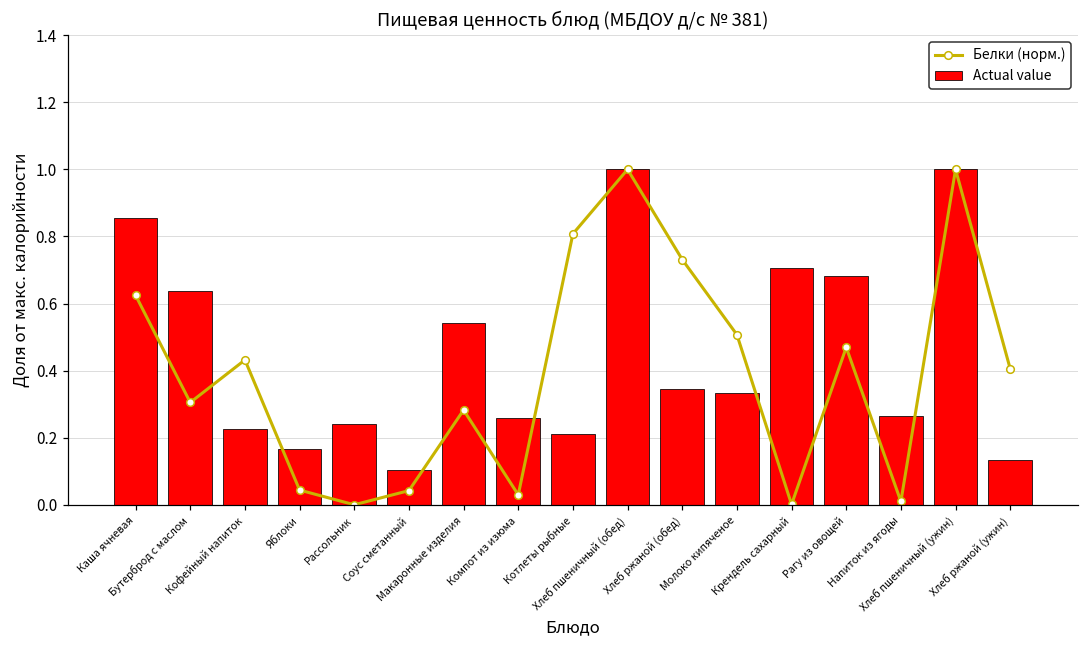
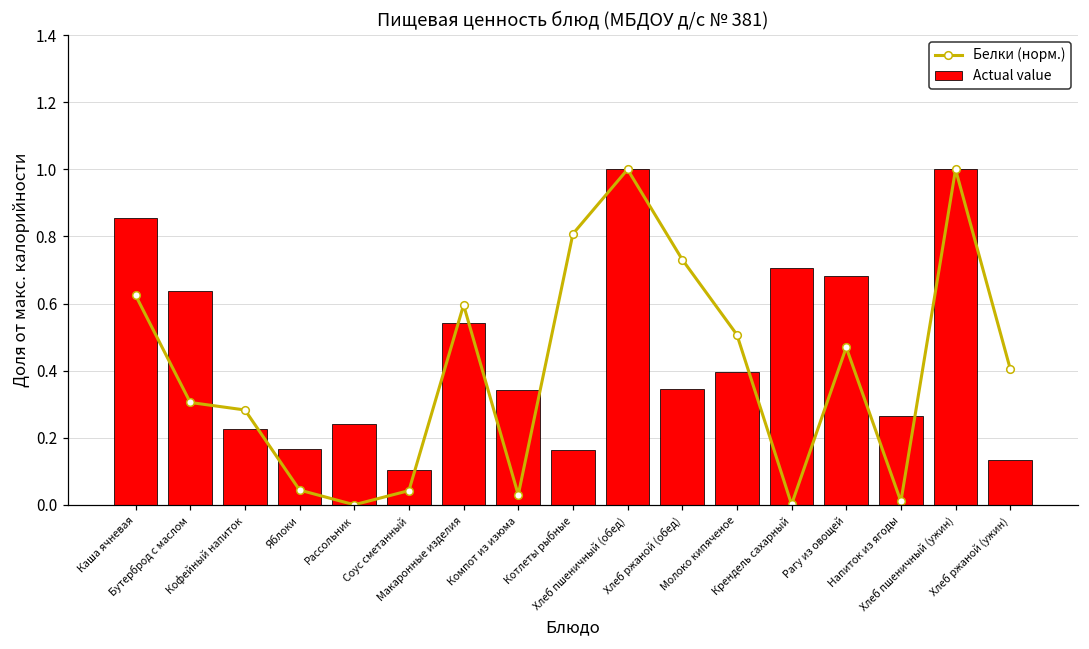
  {
    "Белки (норм.)": {
      "Каша ячневая": 0.62,
      "Бутерброд с маслом": 0.31,
-     "Кофейный напиток": 0.43,
+     "Кофейный напиток": 0.28,
      "Яблоки": 0.04,
      "Рассольник": 0.00,
      "Соус сметанный": 0.04,
-     "Макаронные изделия": 0.28,
+     "Макаронные изделия": 0.60,
      "Компот из изюма": 0.03,
      "Котлеты рыбные": 0.81,
      "Хлеб пшеничный (обед)": 1.00,
      "Хлеб ржаной (обед)": 0.73,
      "Молоко кипяченое": 0.51,
      "Крендель сахарный": 0.00,
      "Рагу из овощей": 0.47,
      "Напиток из ягоды": 0.01,
      "Хлеб пшеничный (ужин)": 1.00,
      "Хлеб ржаной (ужин)": 0.41
    },
    "Actual value": {
      "Каша ячневая": 0.86,
      "Бутерброд с маслом": 0.64,
      "Кофейный напиток": 0.23,
      "Яблоки": 0.17,
      "Рассольник": 0.24,
      "Соус сметанный": 0.10,
      "Макаронные изделия": 0.54,
-     "Компот из изюма": 0.26,
-     "Котлеты рыбные": 0.21,
+     "Компот из изюма": 0.34,
+     "Котлеты рыбные": 0.16,
      "Хлеб пшеничный (обед)": 1.00,
      "Хлеб ржаной (обед)": 0.35,
-     "Молоко кипяченое": 0.33,
+     "Молоко кипяченое": 0.39,
      "Крендель сахарный": 0.71,
      "Рагу из овощей": 0.68,
      "Напиток из ягоды": 0.26,
      "Хлеб пшеничный (ужин)": 1.00,
      "Хлеб ржаной (ужин)": 0.13
    }
  }
